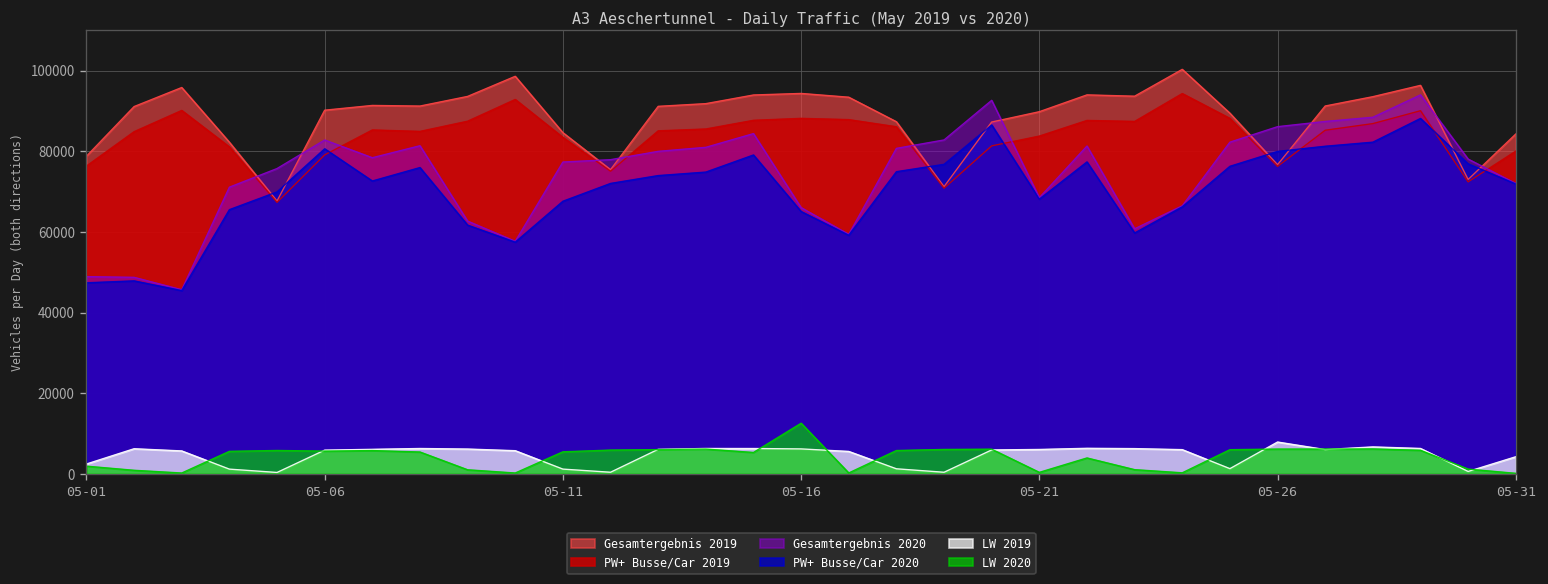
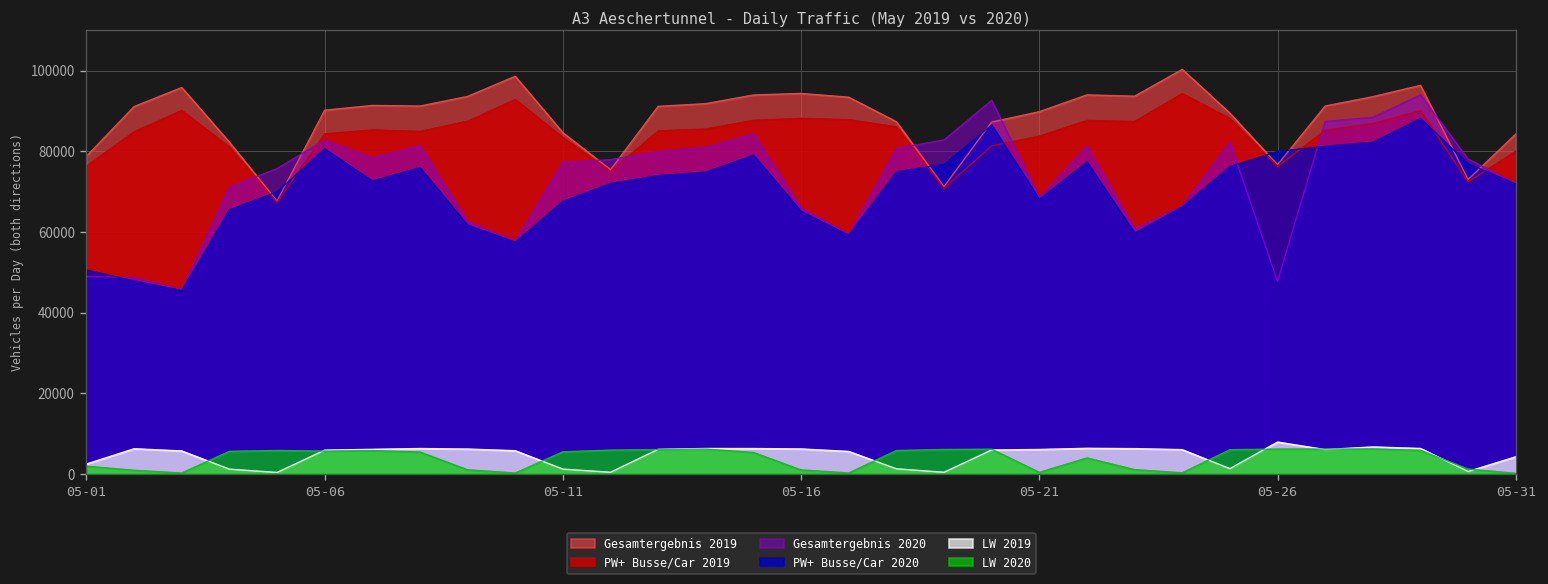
  {
    "Gesamtergebnis 2019": {
      "05-01": 79000,
      "05-06": 90000,
      "05-11": 85000,
      "05-16": 94000,
      "05-21": 90000,
      "05-31": 84000
    },
    "PW+ Busse/Car 2019": {
      "05-01": 76000,
-     "05-06": 79000,
+     "05-06": 84000,
      "05-11": 83000,
      "05-16": 88000,
      "05-21": 84000,
      "05-31": 80000
    },
    "Gesamtergebnis 2020": {
      "05-01": 49000,
      "05-06": 83000,
      "05-11": 77000,
      "05-16": 66000,
-     "05-26": 86000
+     "05-26": 48000
    },
    "PW+ Busse/Car 2020": {
-     "05-01": 47000,
+     "05-01": 51000,
      "05-06": 81000,
      "05-11": 68000,
      "05-16": 65000,
      "05-26": 80000
    },
    "LW 2019": {
      "05-11": 1000,
      "05-16": 6000,
      "05-21": 6000,
      "05-26": 8000,
      "05-31": 4000
    },
    "LW 2020": {
      "05-11": 5000,
-     "05-16": 13000,
+     "05-16": 1000,
      "05-21": 0,
      "05-26": 6000,
      "05-31": 0
    }
  }
